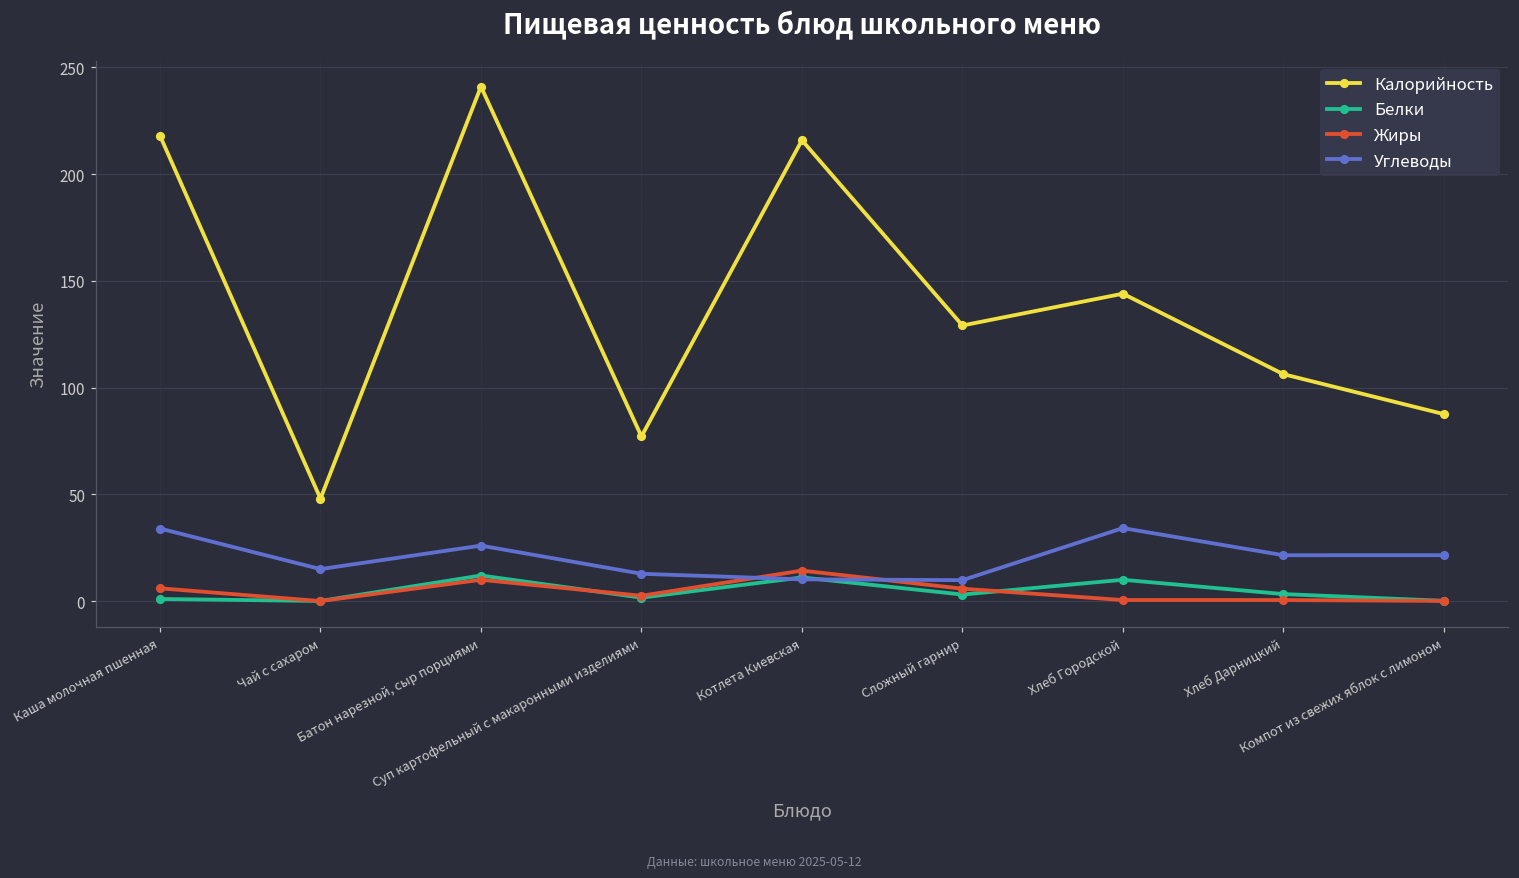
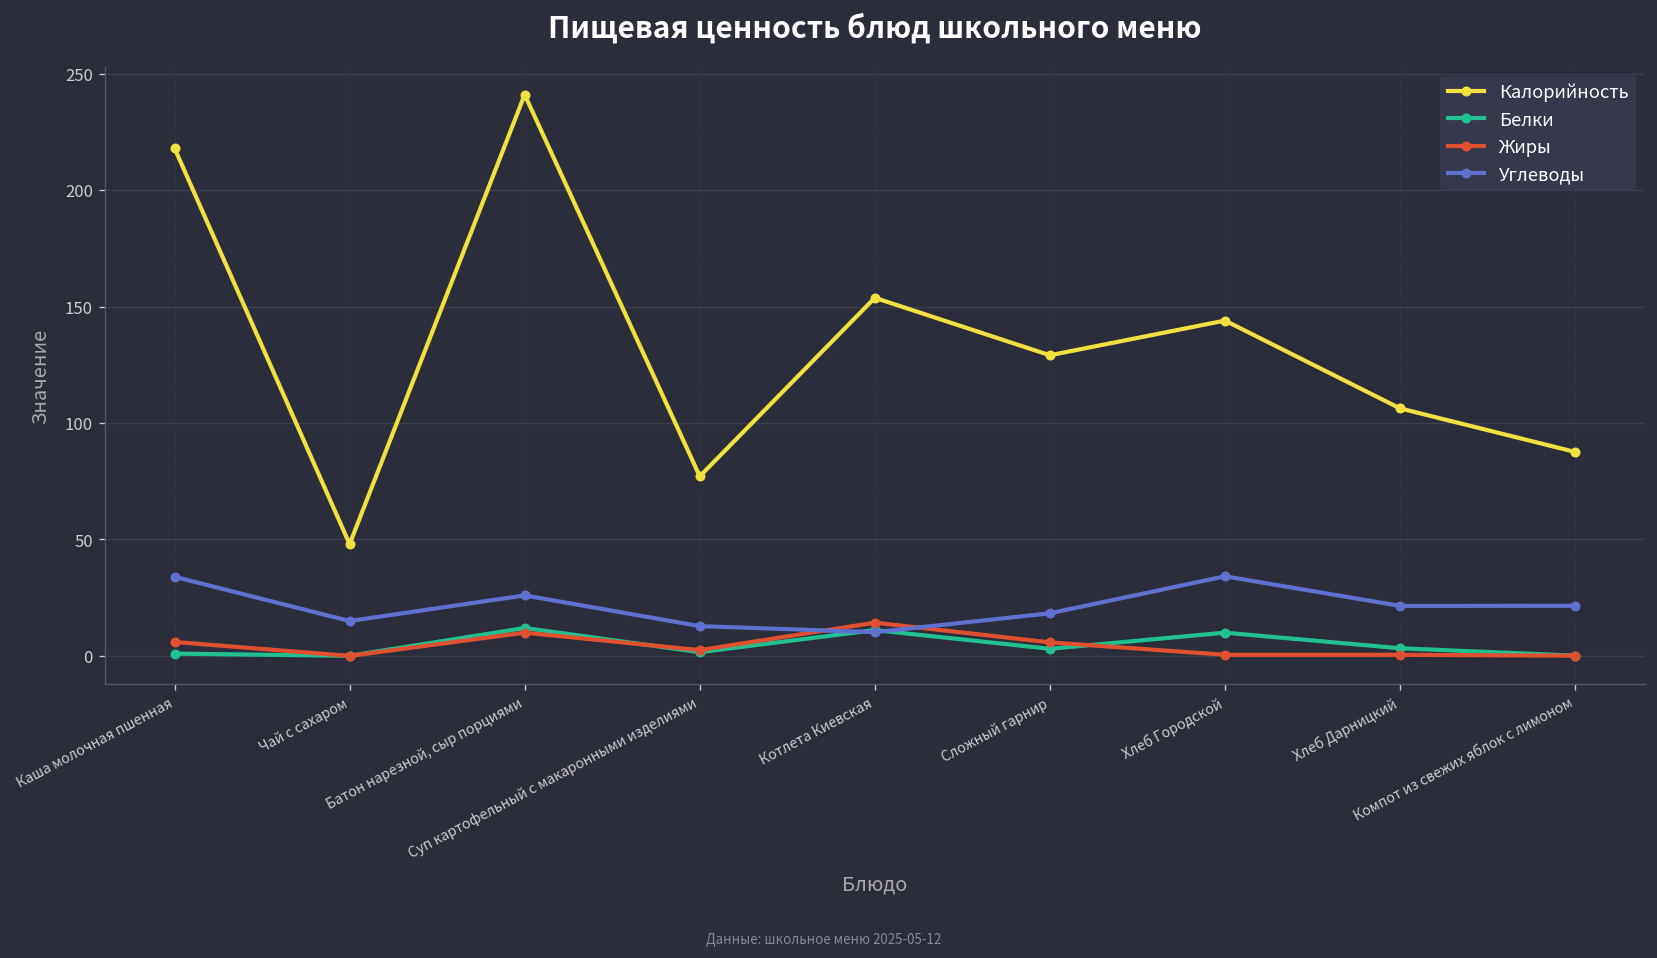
  {
    "Калорийность": {
      "Каша молочная пшенная": 218,
      "Чай с сахаром": 48,
      "Батон нарезной, сыр порциями": 241,
      "Суп картофельный с макаронными изделиями": 77,
-     "Котлета Киевская": 216,
+     "Котлета Киевская": 154,
      "Сложный гарнир": 129,
      "Хлеб Городской": 144,
      "Хлеб Дарницкий": 106,
      "Компот из свежих яблок с лимоном": 88
    },
    "Белки": {
      "Каша молочная пшенная": 1,
      "Батон нарезной, сыр порциями": 12,
      "Сложный гарнир": 3,
      "Хлеб Городской": 10,
      "Хлеб Дарницкий": 3
    },
    "Жиры": {
      "Каша молочная пшенная": 6,
      "Батон нарезной, сыр порциями": 10,
      "Котлета Киевская": 14,
      "Сложный гарнир": 6,
      "Хлеб Городской": 1,
      "Хлеб Дарницкий": 1
    },
    "Углеводы": {
      "Каша молочная пшенная": 34,
      "Чай с сахаром": 15,
      "Батон нарезной, сыр порциями": 26,
      "Суп картофельный с макаронными изделиями": 13,
-     "Сложный гарнир": 10,
+     "Сложный гарнир": 18,
      "Хлеб Городской": 34,
      "Хлеб Дарницкий": 22,
      "Компот из свежих яблок с лимоном": 22
    }
  }
